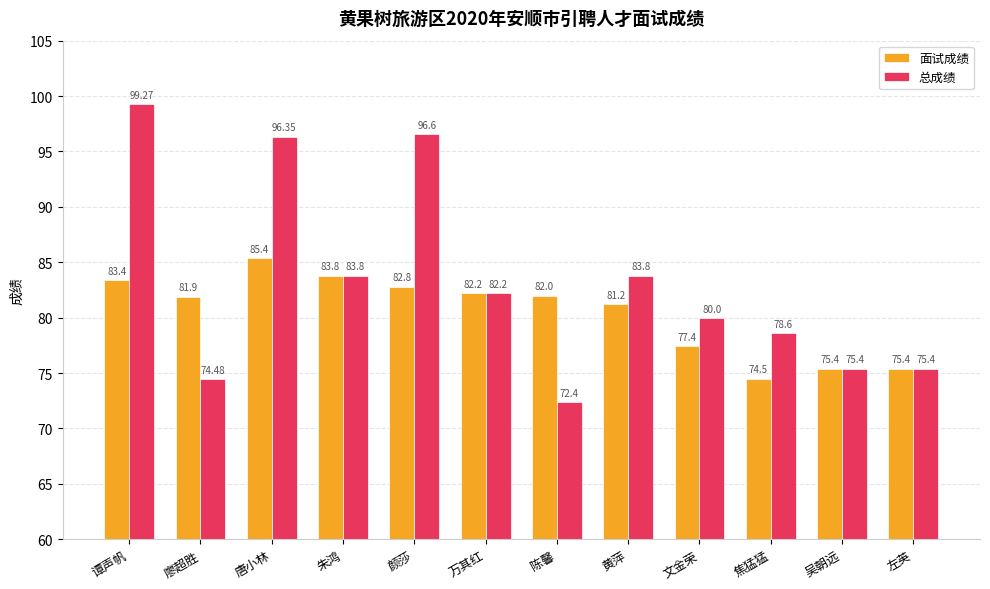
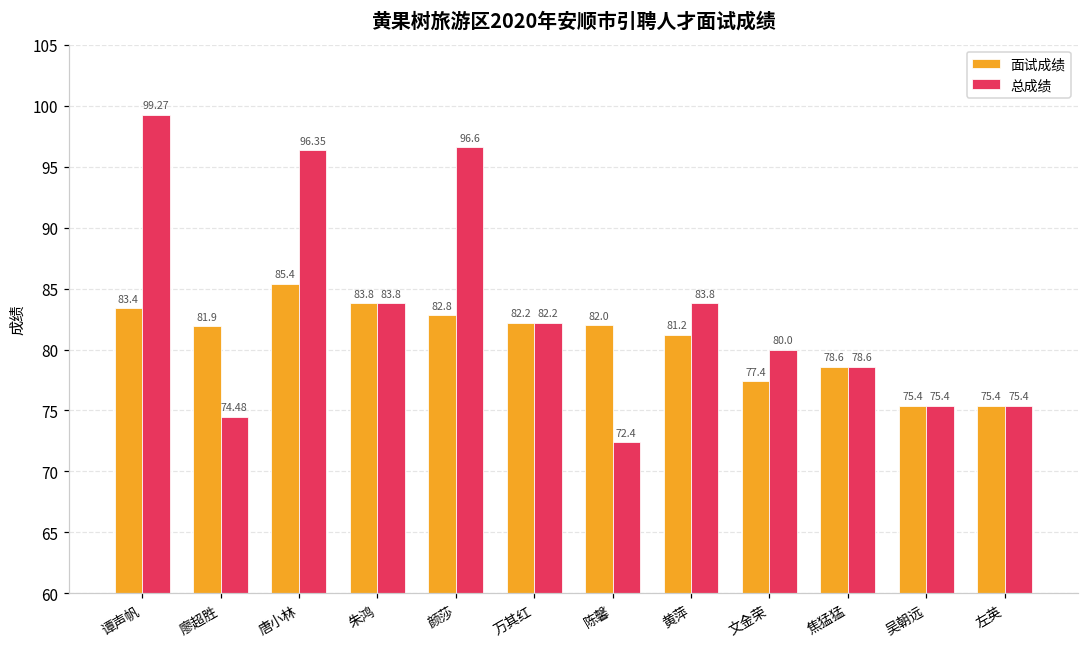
  {
    "面试成绩": {
      "谭声帆": 83.4,
      "廖超胜": 81.9,
      "唐小林": 85.4,
      "朱鸿": 83.8,
      "颜莎": 82.8,
      "万其红": 82.2,
      "陈馨": 82.0,
      "黄萍": 81.2,
      "文金荣": 77.4,
-     "焦猛猛": 74.5,
+     "焦猛猛": 78.6,
      "吴朝远": 75.4,
      "左英": 75.4
    },
    "总成绩": {
      "谭声帆": 99.27,
      "廖超胜": 74.48,
      "唐小林": 96.35,
      "朱鸿": 83.8,
      "颜莎": 96.6,
      "万其红": 82.2,
      "陈馨": 72.4,
      "黄萍": 83.8,
      "文金荣": 80.0,
      "焦猛猛": 78.6,
      "吴朝远": 75.4,
      "左英": 75.4
    }
  }
